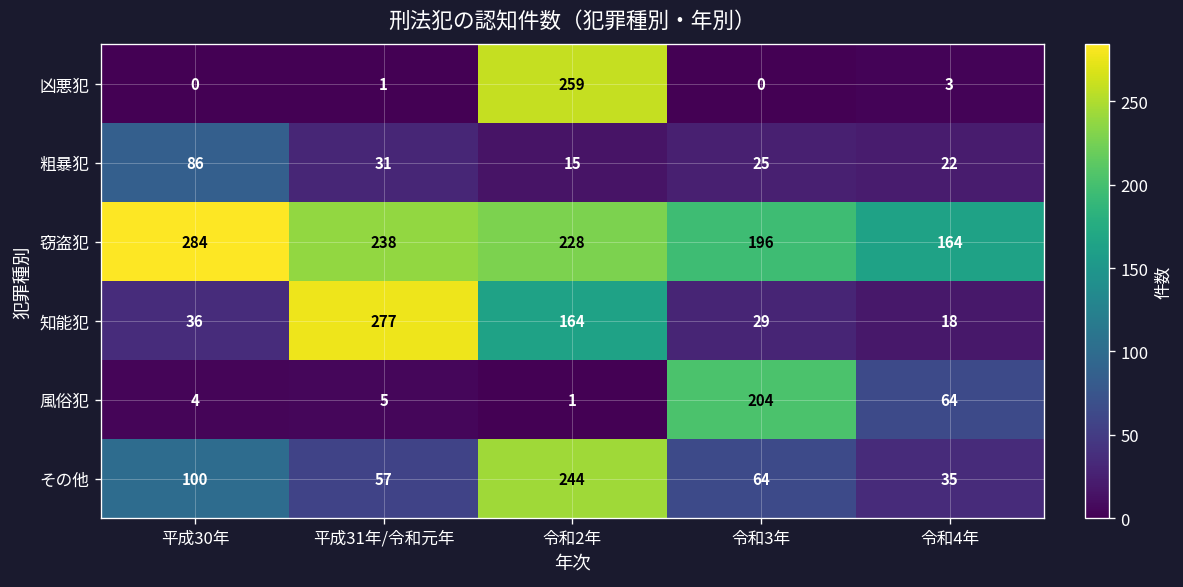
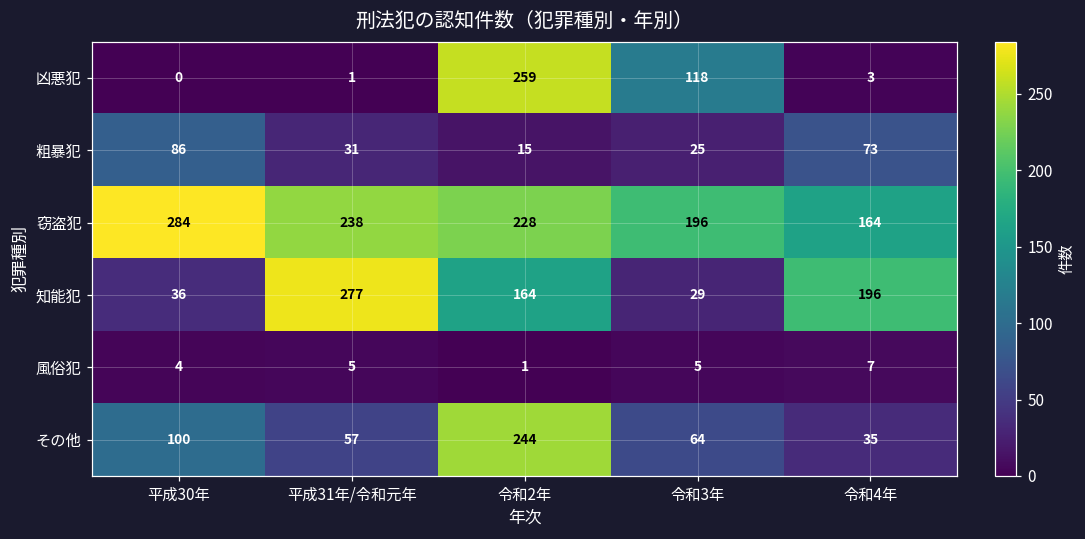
  {
    "凶悪犯": {
      "平成30年": 0,
      "平成31年/令和元年": 1,
      "令和2年": 259,
-     "令和3年": 0,
+     "令和3年": 118,
      "令和4年": 3
    },
    "粗暴犯": {
      "平成30年": 86,
      "平成31年/令和元年": 31,
      "令和2年": 15,
      "令和3年": 25,
-     "令和4年": 22
+     "令和4年": 73
    },
    "窃盗犯": {
      "平成30年": 284,
      "平成31年/令和元年": 238,
      "令和2年": 228,
      "令和3年": 196,
      "令和4年": 164
    },
    "知能犯": {
      "平成30年": 36,
      "平成31年/令和元年": 277,
      "令和2年": 164,
      "令和3年": 29,
-     "令和4年": 18
+     "令和4年": 196
    },
    "風俗犯": {
      "平成30年": 4,
      "平成31年/令和元年": 5,
      "令和2年": 1,
-     "令和3年": 204,
-     "令和4年": 64
+     "令和3年": 5,
+     "令和4年": 7
    },
    "その他": {
      "平成30年": 100,
      "平成31年/令和元年": 57,
      "令和2年": 244,
      "令和3年": 64,
      "令和4年": 35
    }
  }
